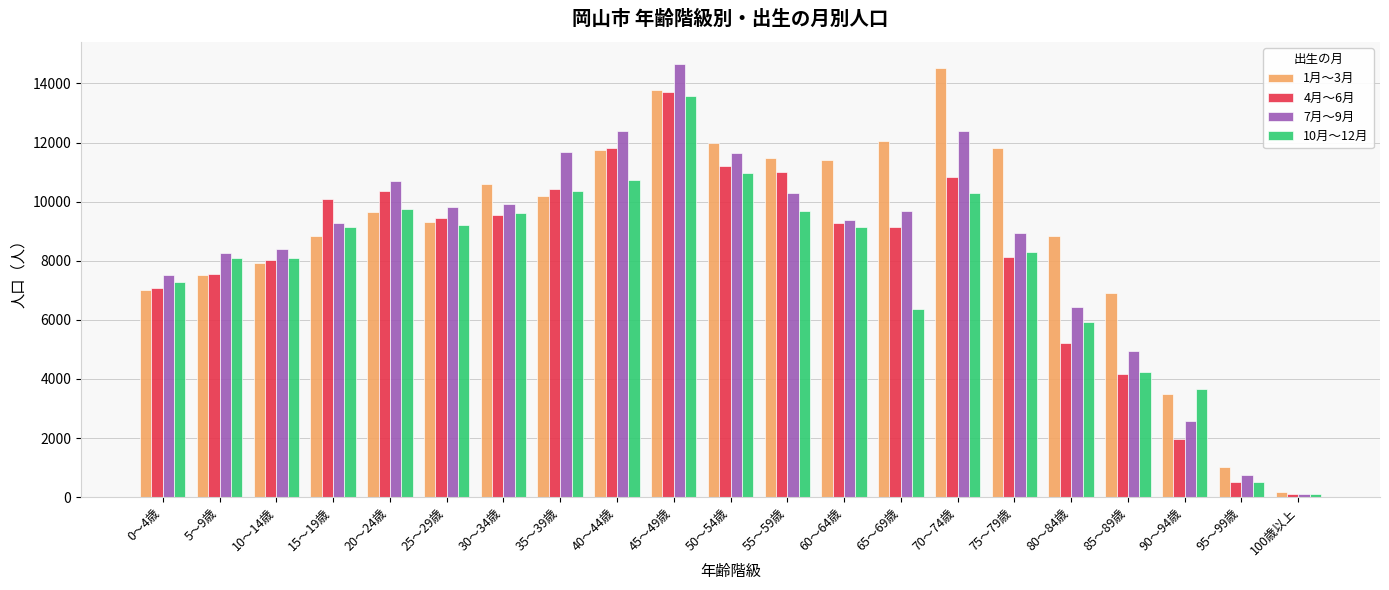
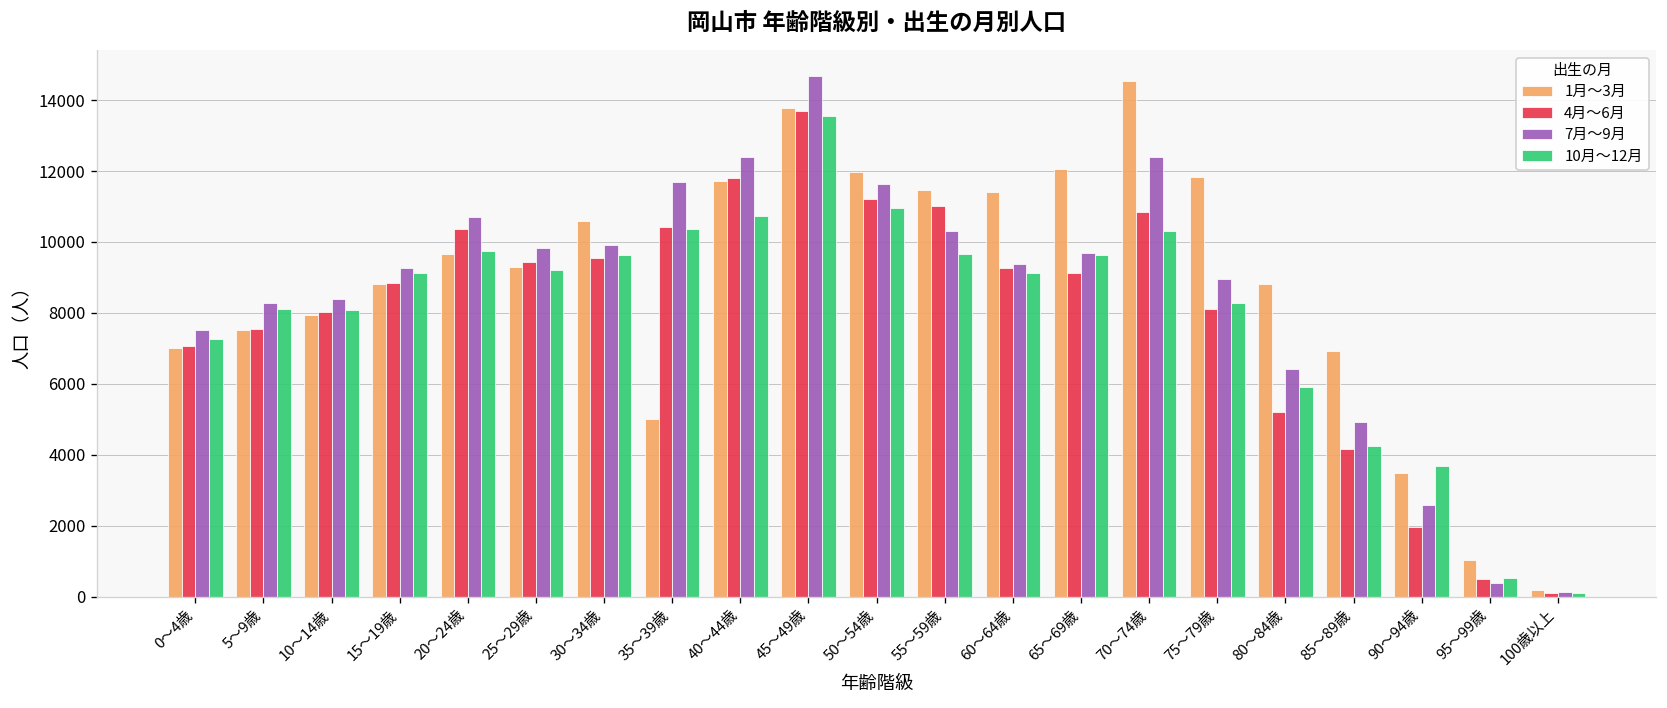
  {
    "1月～3月": {
      "0～4歳": 7000,
      "5～9歳": 7500,
      "10～14歳": 7900,
      "15～19歳": 8800,
      "20～24歳": 9600,
      "25～29歳": 9300,
      "30～34歳": 10600,
-     "35～39歳": 10200,
+     "35～39歳": 5000,
      "40～44歳": 11700,
      "45～49歳": 13800,
      "50～54歳": 12000,
      "55～59歳": 11500,
      "60～64歳": 11400,
      "65～69歳": 12100,
      "70～74歳": 14500,
      "75～79歳": 11800,
      "80～84歳": 8800,
      "85～89歳": 6900,
      "90～94歳": 3500,
      "95～99歳": 1000,
      "100歳以上": 200
    },
    "4月～6月": {
      "0～4歳": 7100,
      "5～9歳": 7500,
      "10～14歳": 8000,
-     "15～19歳": 10100,
+     "15～19歳": 8800,
      "20～24歳": 10400,
      "25～29歳": 9400,
      "30～34歳": 9600,
      "35～39歳": 10400,
      "40～44歳": 11800,
      "45～49歳": 13700,
      "50～54歳": 11200,
      "55～59歳": 11000,
      "60～64歳": 9300,
      "65～69歳": 9100,
      "70～74歳": 10800,
      "75～79歳": 8100,
      "80～84歳": 5200,
      "85～89歳": 4200,
      "90～94歳": 2000,
      "95～99歳": 500,
      "100歳以上": 100
    },
    "7月～9月": {
      "0～4歳": 7500,
      "5～9歳": 8300,
      "10～14歳": 8400,
      "15～19歳": 9300,
      "20～24歳": 10700,
      "25～29歳": 9800,
      "30～34歳": 9900,
      "35～39歳": 11700,
      "40～44歳": 12400,
      "45～49歳": 14700,
      "50～54歳": 11600,
      "55～59歳": 10300,
      "60～64歳": 9400,
      "65～69歳": 9700,
      "70～74歳": 12400,
      "75～79歳": 9000,
      "80～84歳": 6400,
      "85～89歳": 4900,
      "90～94歳": 2600,
-     "95～99歳": 800,
+     "95～99歳": 400,
      "100歳以上": 100
    },
    "10月～12月": {
      "0～4歳": 7300,
      "5～9歳": 8100,
      "10～14歳": 8100,
      "15～19歳": 9100,
      "20～24歳": 9800,
      "25～29歳": 9200,
      "30～34歳": 9600,
      "35～39歳": 10400,
      "40～44歳": 10700,
      "45～49歳": 13600,
      "50～54歳": 11000,
      "55～59歳": 9700,
      "60～64歳": 9100,
-     "65～69歳": 6400,
+     "65～69歳": 9600,
      "70～74歳": 10300,
      "75～79歳": 8300,
      "80～84歳": 5900,
      "85～89歳": 4200,
      "90～94歳": 3700,
      "95～99歳": 500,
      "100歳以上": 100
    }
  }
